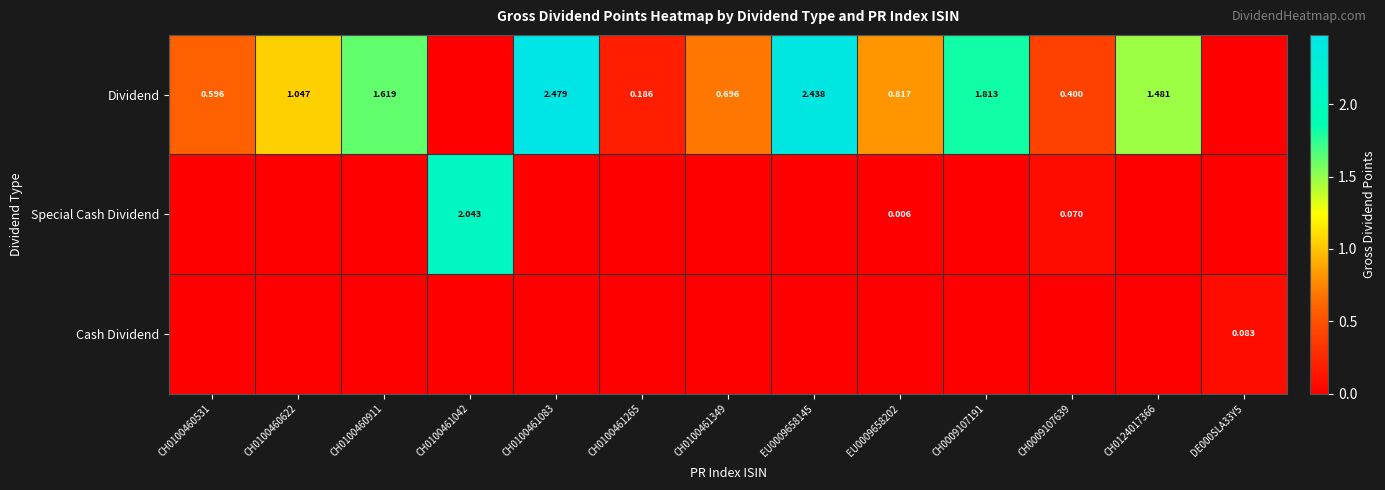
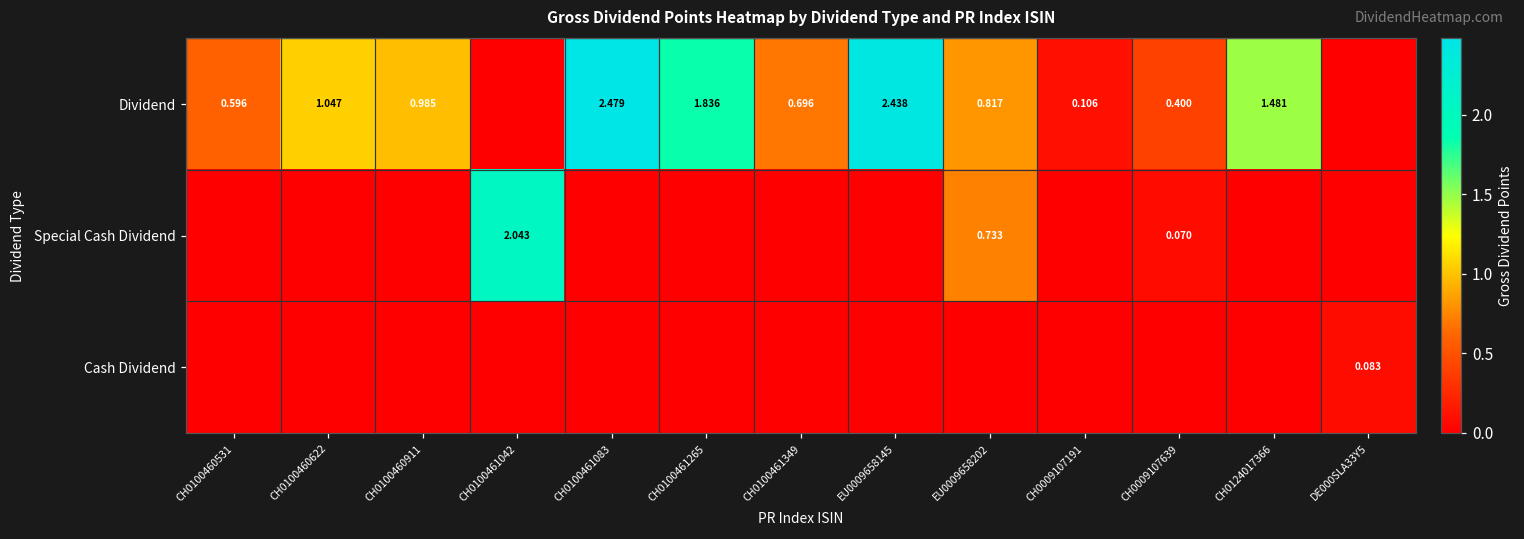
  {
    "Dividend": {
      "CH0100460531": 0.596,
      "CH0100460622": 1.047,
-     "CH0100460911": 1.619,
+     "CH0100460911": 0.985,
      "CH0100461083": 2.479,
-     "CH0100461265": 0.186,
+     "CH0100461265": 1.836,
      "CH0100461349": 0.696,
      "EU0009658145": 2.438,
      "EU0009658202": 0.817,
-     "CH0009107191": 1.813,
+     "CH0009107191": 0.106,
      "CH0009107639": 0.400,
      "CH0124017366": 1.481
    },
    "Special Cash Dividend": {
      "CH0100461042": 2.043,
-     "EU0009658202": 0.006,
+     "EU0009658202": 0.733,
      "CH0009107639": 0.070
    },
    "Cash Dividend": {
      "DE000SLA33Y5": 0.083
    }
  }
